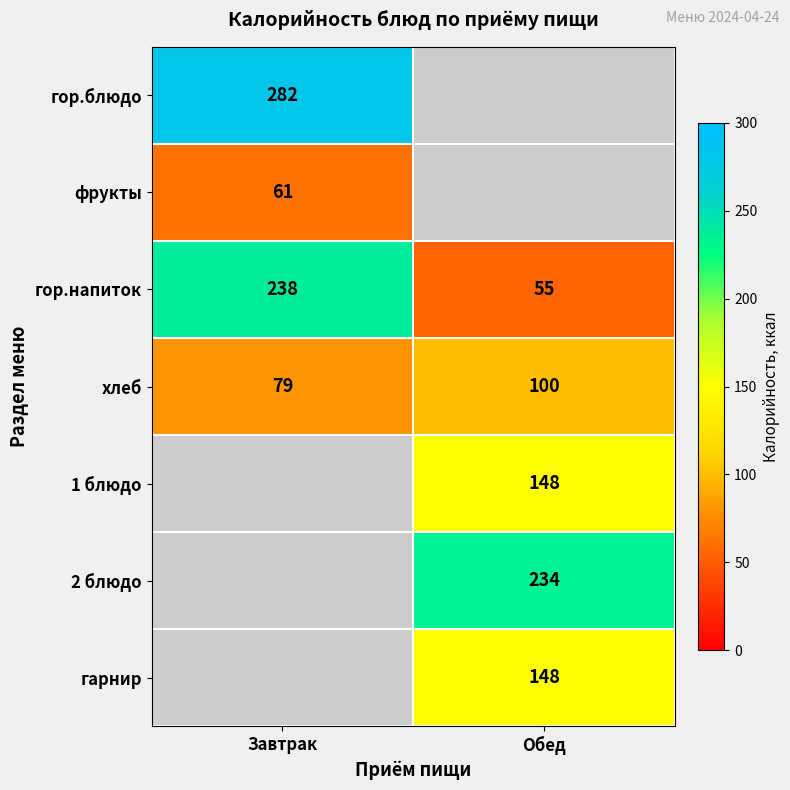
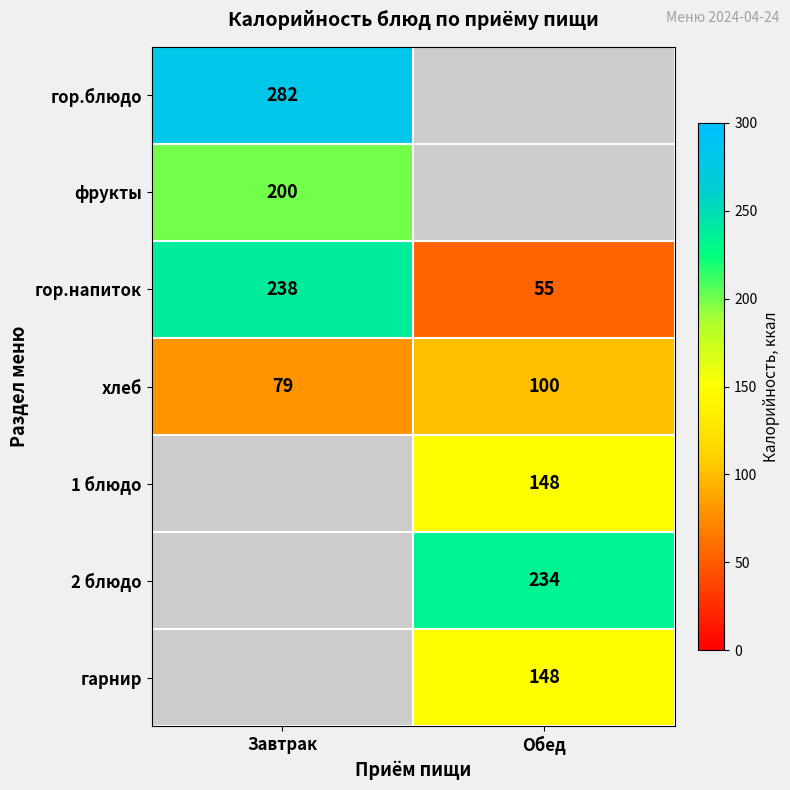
  {
    "гор.блюдо": {
      "Завтрак": 282
    },
    "фрукты": {
-     "Завтрак": 61
+     "Завтрак": 200
    },
    "гор.напиток": {
      "Завтрак": 238,
      "Обед": 55
    },
    "хлеб": {
      "Завтрак": 79,
      "Обед": 100
    },
    "1 блюдо": {
      "Обед": 148
    },
    "2 блюдо": {
      "Обед": 234
    },
    "гарнир": {
      "Обед": 148
    }
  }
